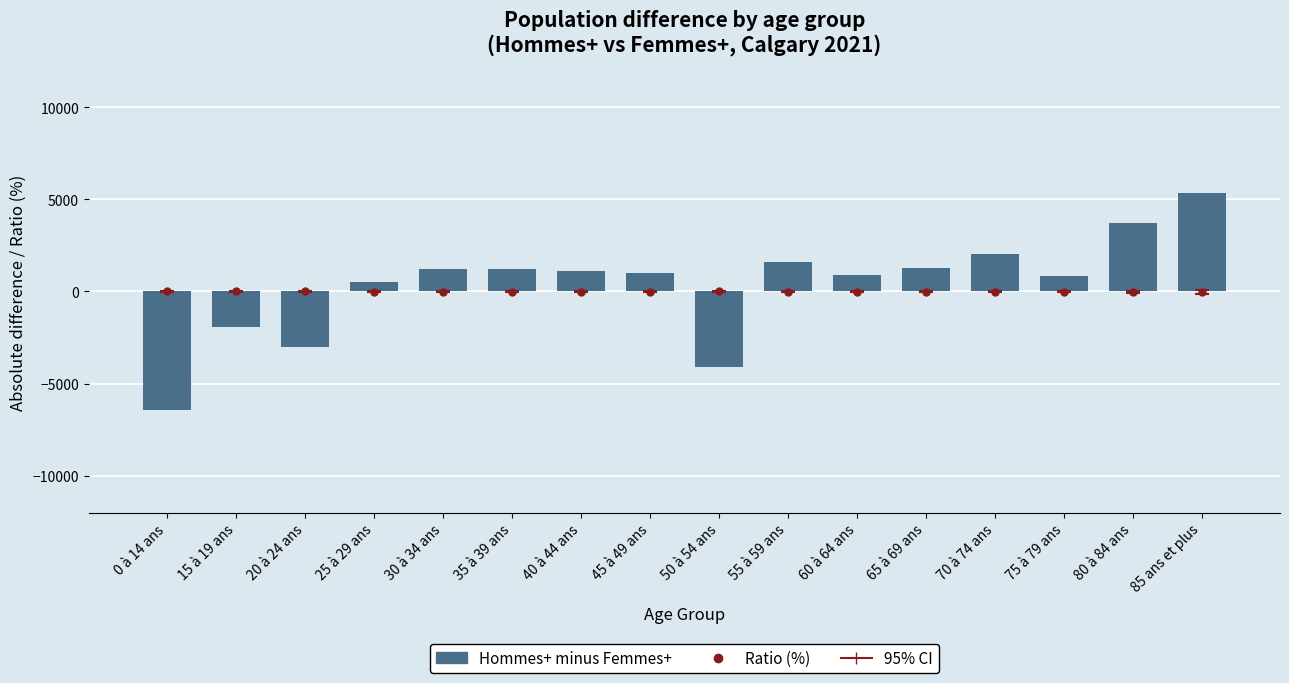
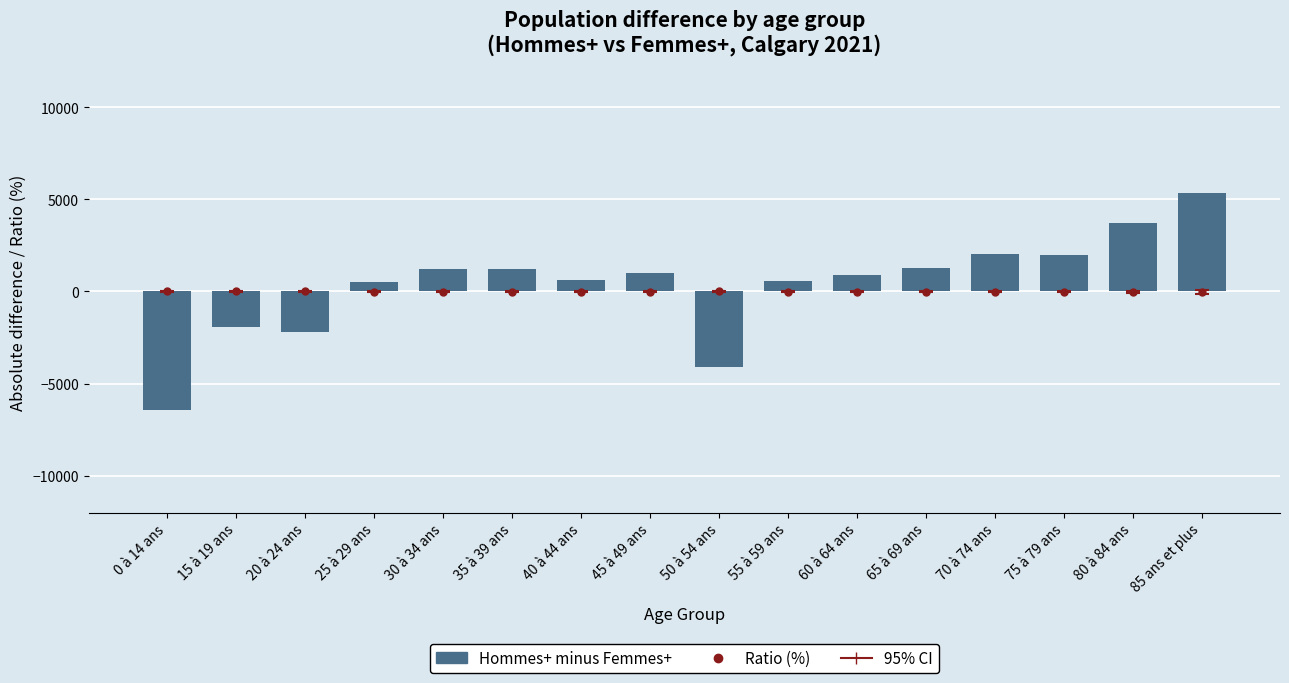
  {
    "Hommes+ minus Femmes+": {
      "0 à 14 ans": -6400,
      "15 à 19 ans": -2000,
-     "20 à 24 ans": -3000,
+     "20 à 24 ans": -2200,
      "25 à 29 ans": 500,
      "30 à 34 ans": 1200,
      "35 à 39 ans": 1200,
-     "40 à 44 ans": 1100,
+     "40 à 44 ans": 600,
      "45 à 49 ans": 1000,
      "50 à 54 ans": -4100,
-     "55 à 59 ans": 1600,
+     "55 à 59 ans": 600,
      "60 à 64 ans": 900,
      "65 à 69 ans": 1300,
      "70 à 74 ans": 2000,
-     "75 à 79 ans": 900,
+     "75 à 79 ans": 2000,
      "80 à 84 ans": 3700,
      "85 ans et plus": 5300
    }
  }
